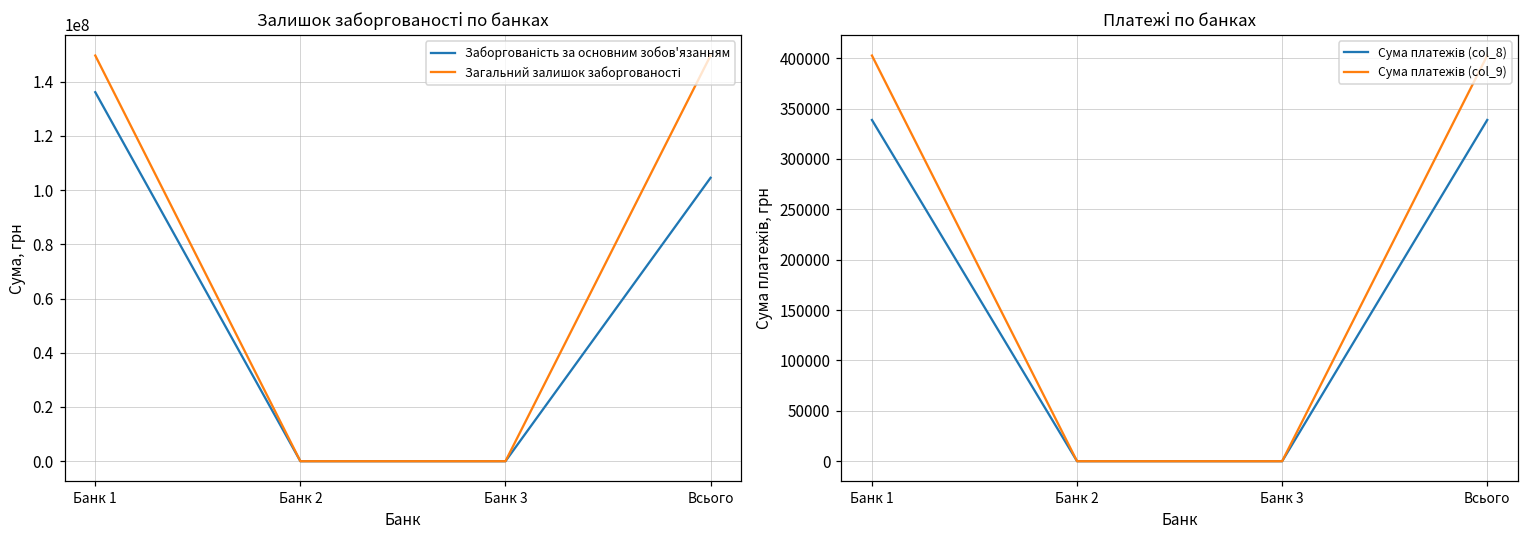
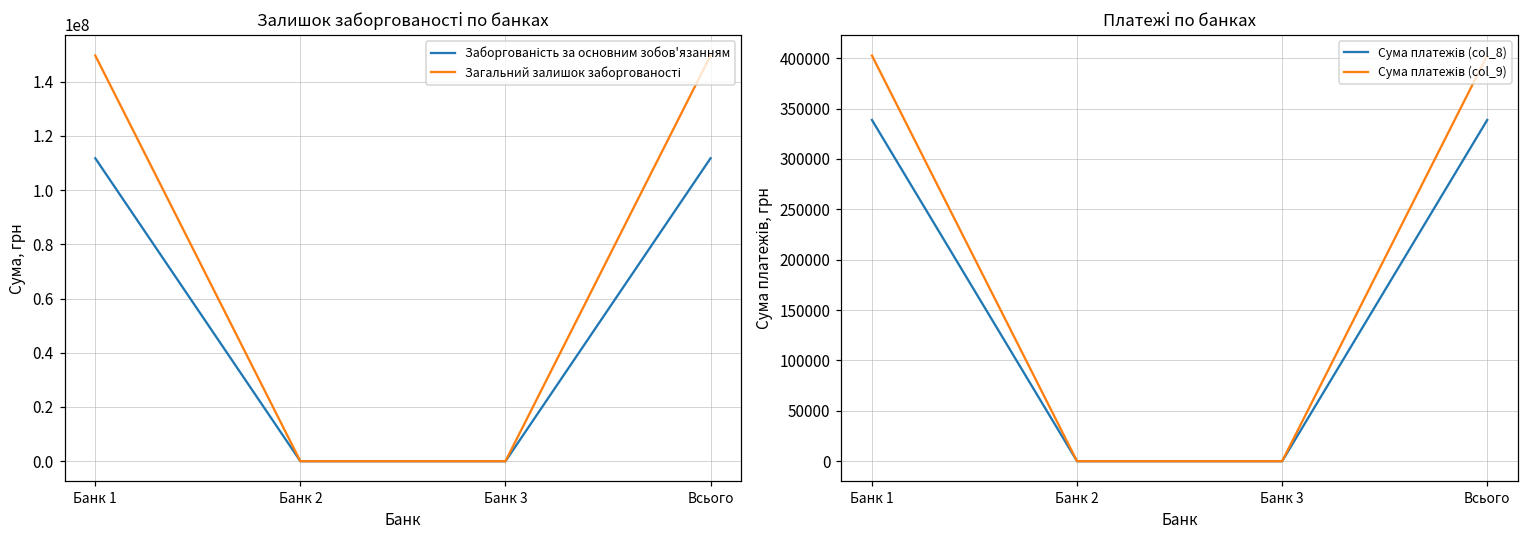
  {
    "Залишок заборгованості по банках": {
      "Заборгованість за основним зобов'язанням": {
-       "Банк 1": 136000000,
-       "Всього": 105000000
+       "Банк 1": 112000000,
+       "Всього": 112000000
      },
      "Загальний залишок заборгованості": {
        "Банк 1": 150000000
      }
    },
    "Платежі по банках": {
      "Сума платежів (col_8)": {
        "Банк 1": 340000,
        "Всього": 340000
      },
      "Сума платежів (col_9)": {
        "Банк 1": 400000
      }
    }
  }
